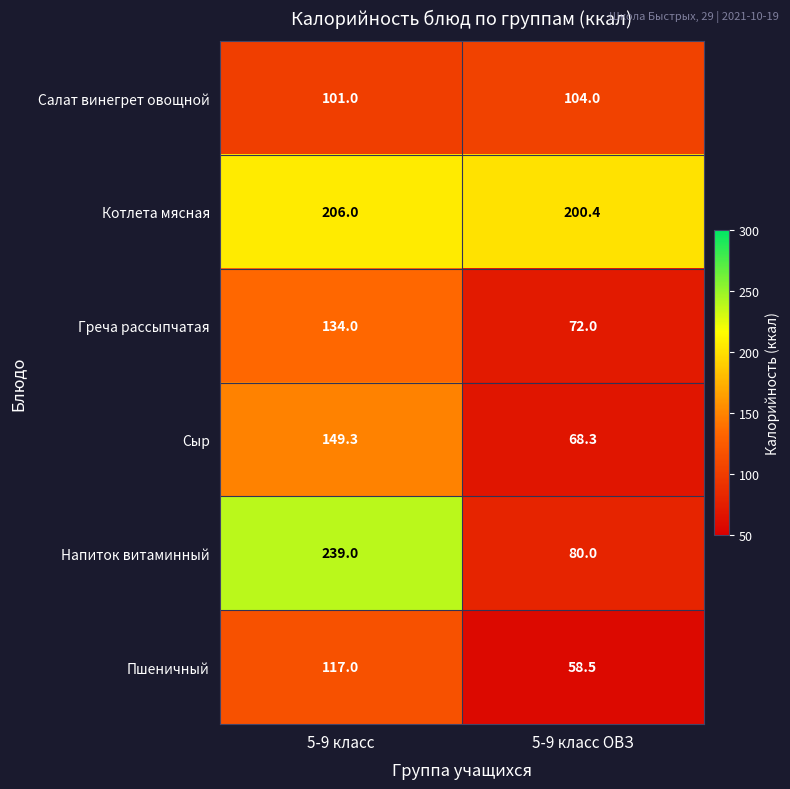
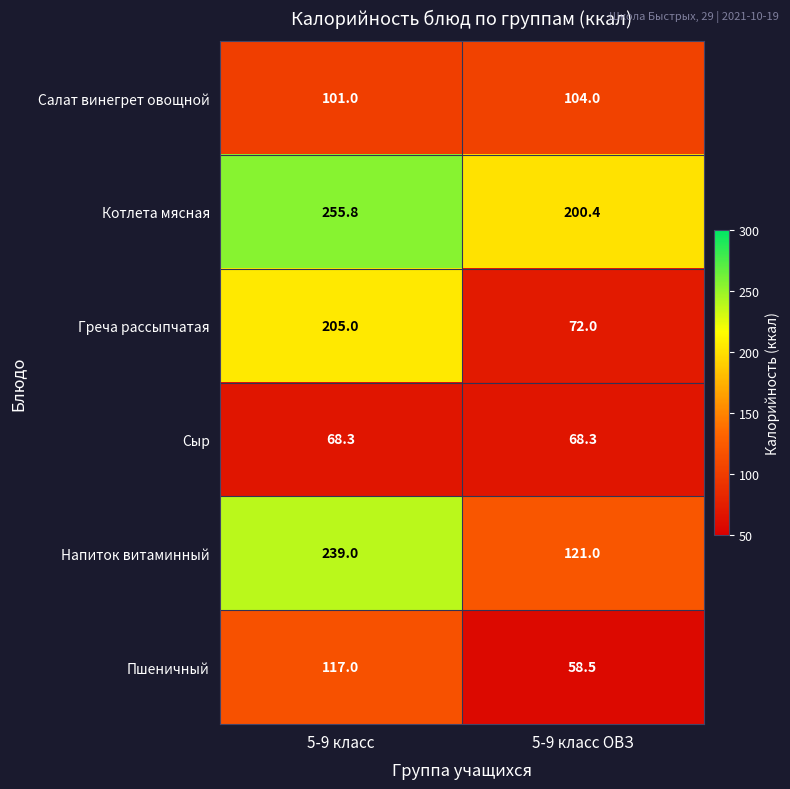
  {
    "Салат винегрет овощной": {
      "5-9 класс": 101.0,
      "5-9 класс ОВЗ": 104.0
    },
    "Котлета мясная": {
-     "5-9 класс": 206.0,
+     "5-9 класс": 255.8,
      "5-9 класс ОВЗ": 200.4
    },
    "Греча рассыпчатая": {
-     "5-9 класс": 134.0,
+     "5-9 класс": 205.0,
      "5-9 класс ОВЗ": 72.0
    },
    "Сыр": {
-     "5-9 класс": 149.3,
+     "5-9 класс": 68.3,
      "5-9 класс ОВЗ": 68.3
    },
    "Напиток витаминный": {
      "5-9 класс": 239.0,
-     "5-9 класс ОВЗ": 80.0
+     "5-9 класс ОВЗ": 121.0
    },
    "Пшеничный": {
      "5-9 класс": 117.0,
      "5-9 класс ОВЗ": 58.5
    }
  }
